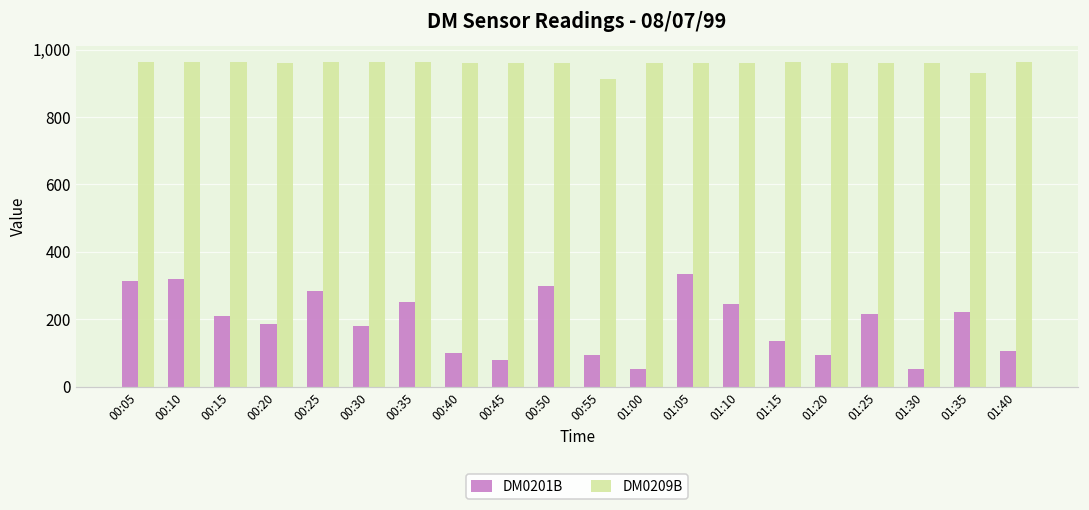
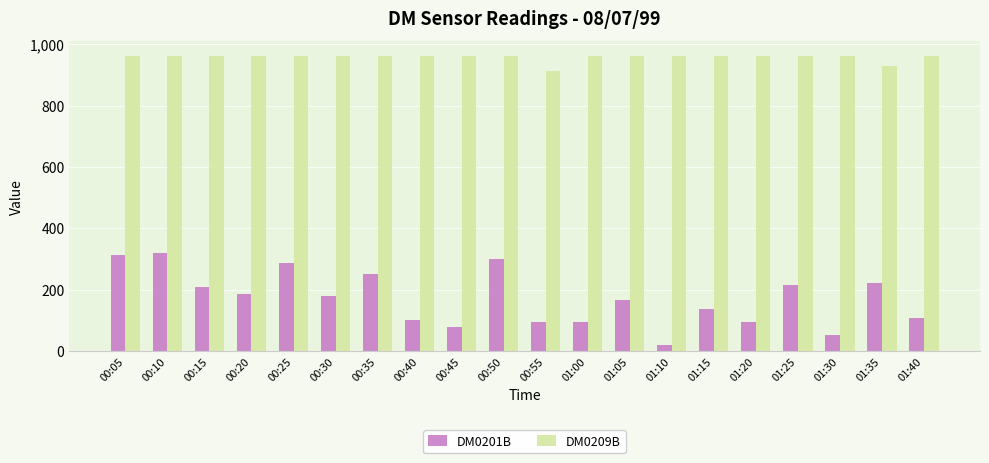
  {
    "DM0201B": {
      "00:05": 310,
      "00:10": 320,
      "00:15": 210,
      "00:20": 190,
      "00:25": 290,
      "00:30": 180,
      "00:35": 250,
      "00:40": 100,
      "00:45": 80,
      "00:50": 300,
      "00:55": 90,
-     "01:00": 50,
-     "01:05": 340,
-     "01:10": 240,
+     "01:00": 90,
+     "01:05": 170,
+     "01:10": 20,
      "01:15": 140,
      "01:20": 90,
      "01:25": 210,
      "01:30": 50,
      "01:35": 220,
      "01:40": 110
    },
    "DM0209B": {
      "00:05": 960,
      "00:10": 960,
      "00:15": 960,
      "00:20": 960,
      "00:25": 960,
      "00:30": 960,
      "00:35": 960,
      "00:40": 960,
      "00:45": 960,
      "00:50": 960,
      "00:55": 910,
      "01:00": 960,
      "01:05": 960,
      "01:10": 960,
      "01:15": 960,
      "01:20": 960,
      "01:25": 960,
      "01:30": 960,
      "01:35": 930,
      "01:40": 960
    }
  }
